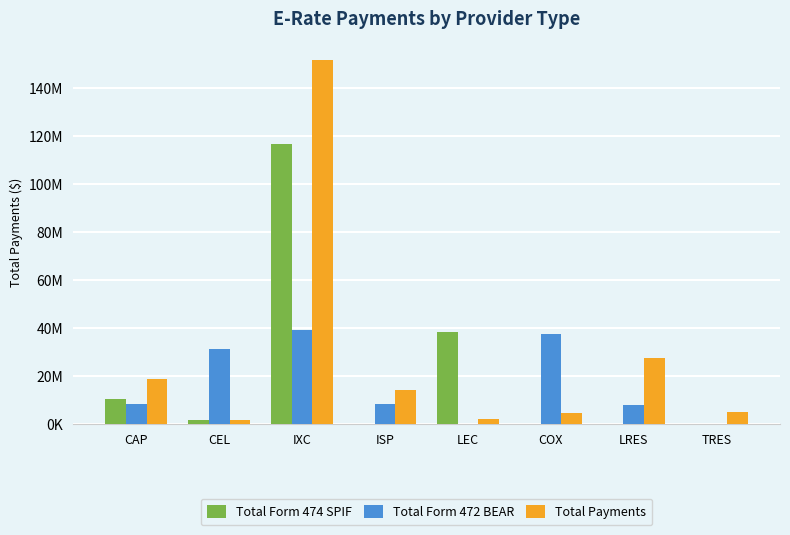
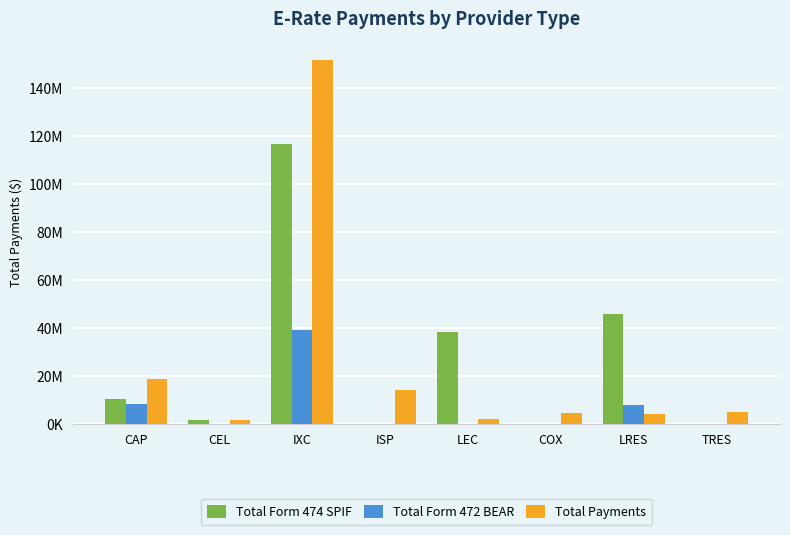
  {
    "Total Form 474 SPIF": {
      "CAP": 11000000,
      "CEL": 1000000,
      "IXC": 117000000,
      "LEC": 38000000,
      "COX": 0,
-     "LRES": 0,
+     "LRES": 46000000,
      "TRES": 0
    },
    "Total Form 472 BEAR": {
      "CAP": 8000000,
-     "CEL": 31000000,
+     "CEL": 0,
      "IXC": 39000000,
-     "ISP": 8000000,
-     "COX": 37000000,
+     "ISP": 0,
+     "COX": 0,
      "LRES": 8000000
    },
    "Total Payments": {
      "CAP": 19000000,
      "CEL": 2000000,
      "IXC": 152000000,
      "ISP": 14000000,
      "LEC": 2000000,
      "COX": 5000000,
-     "LRES": 27000000,
+     "LRES": 4000000,
      "TRES": 5000000
    }
  }
